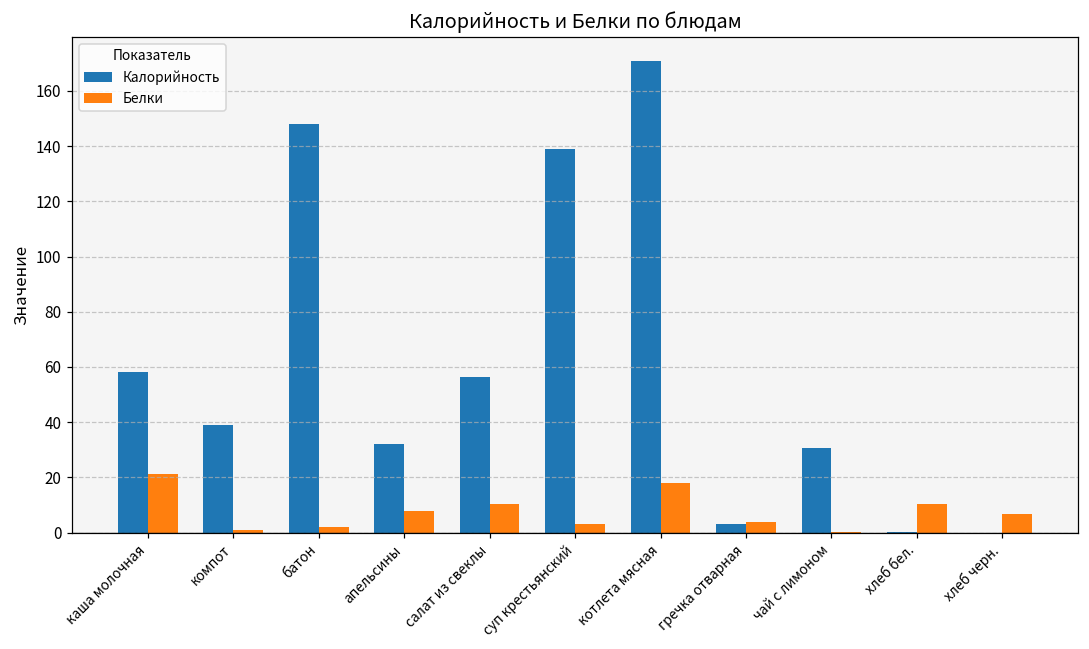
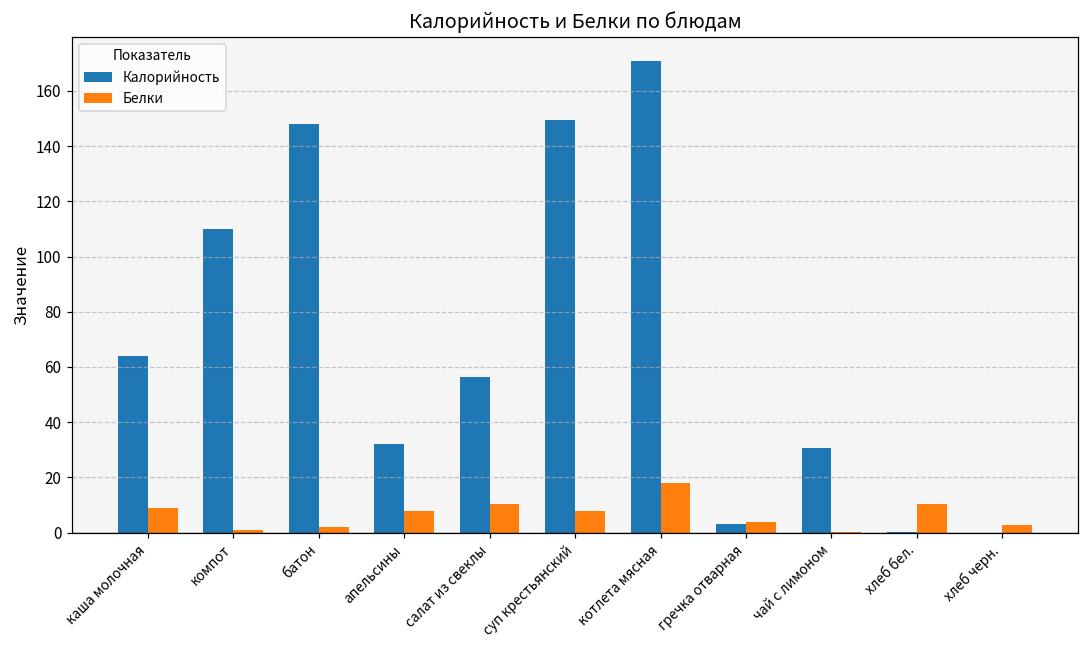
  {
    "Калорийность": {
-     "каша молочная": 58,
-     "компот": 39,
+     "каша молочная": 64,
+     "компот": 110,
      "батон": 148,
      "апельсины": 32,
      "салат из свеклы": 56,
-     "суп крестьянский": 139,
+     "суп крестьянский": 149,
      "котлета мясная": 171,
      "гречка отварная": 3,
      "чай с лимоном": 31,
      "хлеб черн.": 0
    },
    "Белки": {
-     "каша молочная": 21,
+     "каша молочная": 9,
      "компот": 1,
      "батон": 2,
      "апельсины": 8,
      "салат из свеклы": 11,
-     "суп крестьянский": 3,
+     "суп крестьянский": 8,
      "котлета мясная": 18,
      "гречка отварная": 4,
      "хлеб бел.": 10,
-     "хлеб черн.": 7
+     "хлеб черн.": 3
    }
  }
